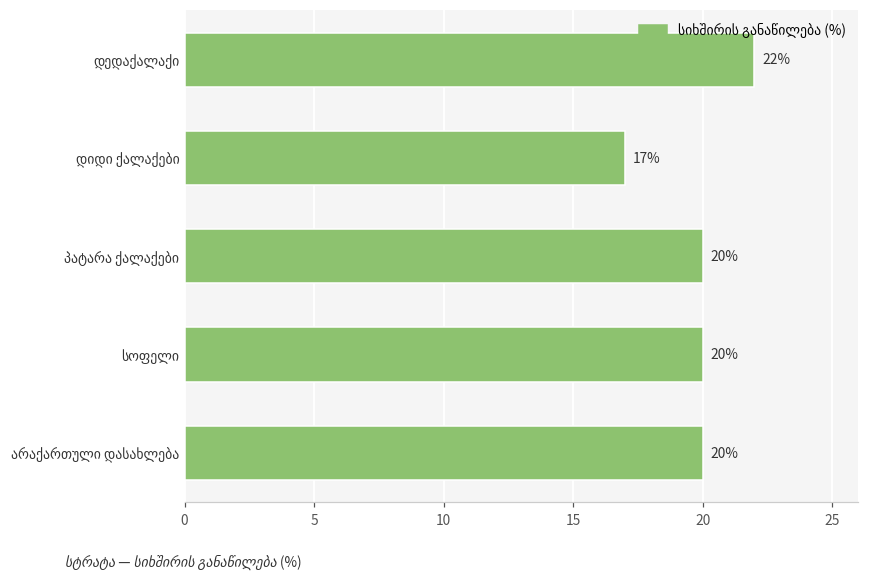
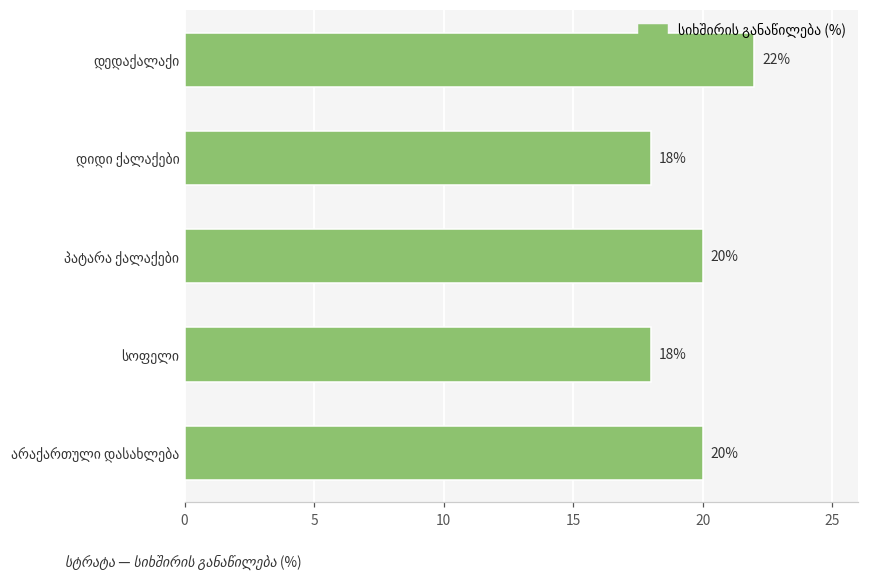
  {
    "დედაქალაქი": "22%",
-   "დიდი ქალაქები": "17%",
+   "დიდი ქალაქები": "18%",
    "პატარა ქალაქები": "20%",
-   "სოფელი": "20%",
+   "სოფელი": "18%",
    "არაქართული დასახლება": "20%"
  }
